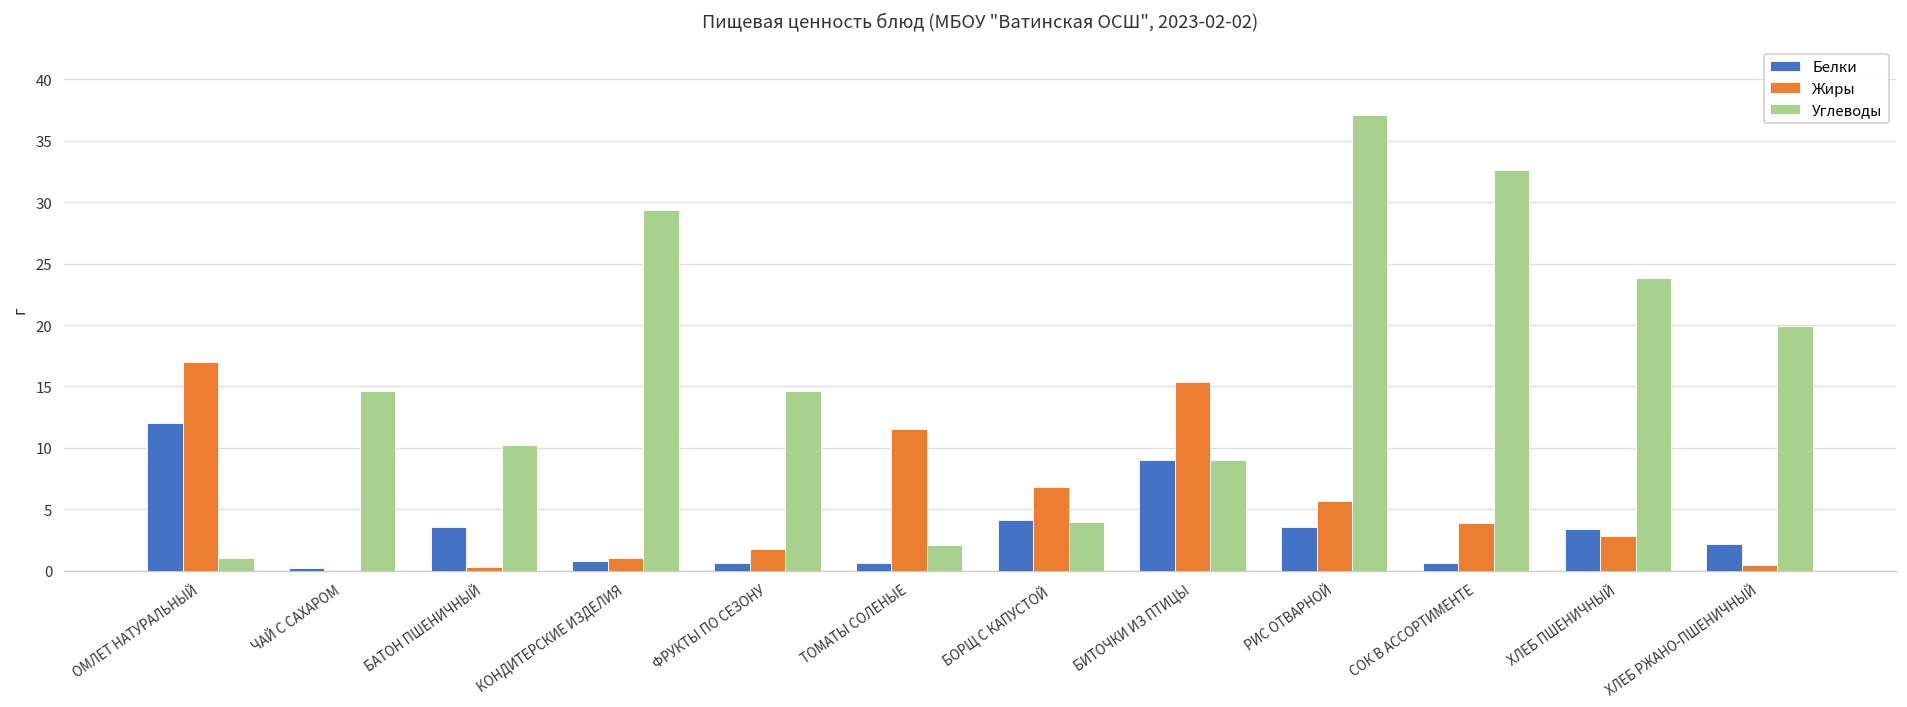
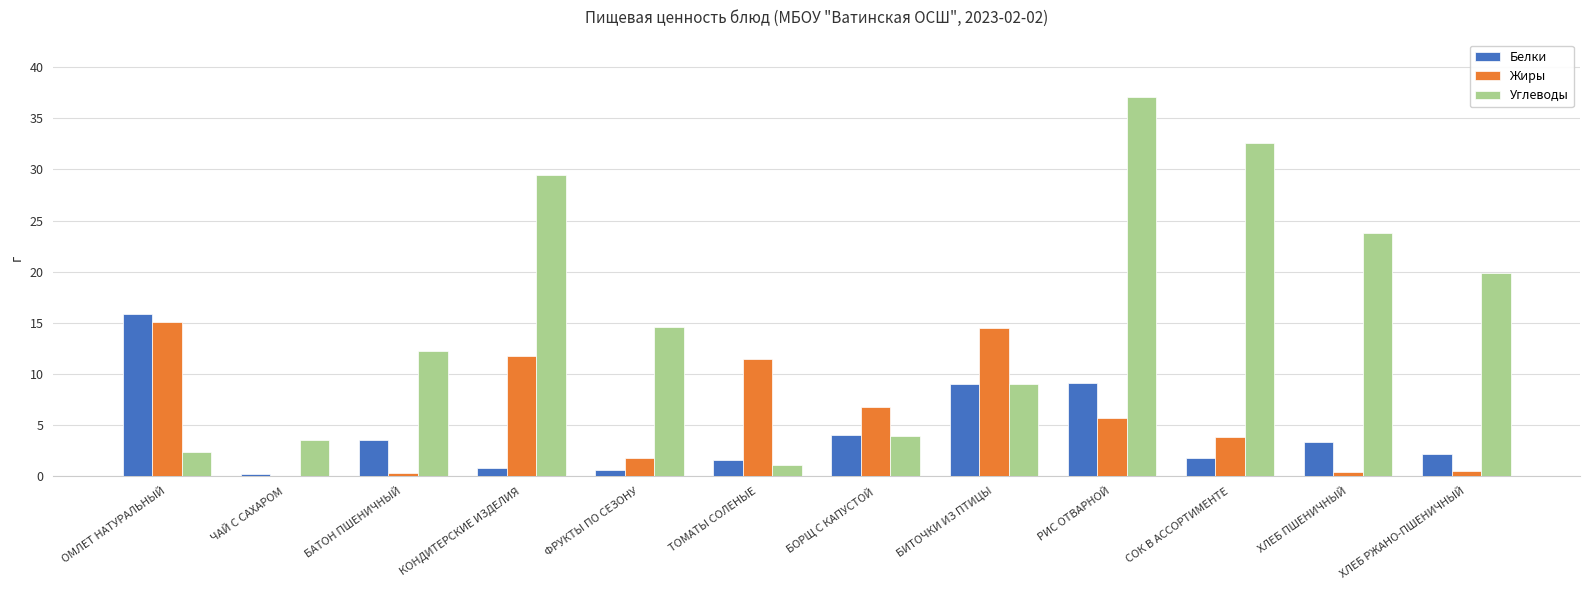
  {
    "Белки": {
-     "ОМЛЕТ НАТУРАЛЬНЫЙ": 12.0,
+     "ОМЛЕТ НАТУРАЛЬНЫЙ": 15.9,
      "БАТОН ПШЕНИЧНЫЙ": 3.6,
      "КОНДИТЕРСКИЕ ИЗДЕЛИЯ": 0.8,
      "ФРУКТЫ ПО СЕЗОНУ": 0.6,
-     "ТОМАТЫ СОЛЕНЫЕ": 0.6,
+     "ТОМАТЫ СОЛЕНЫЕ": 1.6,
      "БОРЩ С КАПУСТОЙ": 4.1,
      "БИТОЧКИ ИЗ ПТИЦЫ": 9.0,
-     "РИС ОТВАРНОЙ": 3.6,
-     "СОК В АССОРТИМЕНТЕ": 0.6,
+     "РИС ОТВАРНОЙ": 9.1,
+     "СОК В АССОРТИМЕНТЕ": 1.8,
      "ХЛЕБ ПШЕНИЧНЫЙ": 3.4,
      "ХЛЕБ РЖАНО-ПШЕНИЧНЫЙ": 2.2
    },
    "Жиры": {
-     "ОМЛЕТ НАТУРАЛЬНЫЙ": 17.0,
+     "ОМЛЕТ НАТУРАЛЬНЫЙ": 15.1,
      "ЧАЙ С САХАРОМ": 0.0,
      "БАТОН ПШЕНИЧНЫЙ": 0.3,
-     "КОНДИТЕРСКИЕ ИЗДЕЛИЯ": 1.0,
+     "КОНДИТЕРСКИЕ ИЗДЕЛИЯ": 11.8,
      "ФРУКТЫ ПО СЕЗОНУ": 1.8,
      "ТОМАТЫ СОЛЕНЫЕ": 11.5,
      "БОРЩ С КАПУСТОЙ": 6.8,
-     "БИТОЧКИ ИЗ ПТИЦЫ": 15.4,
+     "БИТОЧКИ ИЗ ПТИЦЫ": 14.5,
      "РИС ОТВАРНОЙ": 5.7,
      "СОК В АССОРТИМЕНТЕ": 3.9,
-     "ХЛЕБ ПШЕНИЧНЫЙ": 2.8,
+     "ХЛЕБ ПШЕНИЧНЫЙ": 0.4,
      "ХЛЕБ РЖАНО-ПШЕНИЧНЫЙ": 0.5
    },
    "Углеводы": {
-     "ОМЛЕТ НАТУРАЛЬНЫЙ": 1.0,
-     "ЧАЙ С САХАРОМ": 14.6,
-     "БАТОН ПШЕНИЧНЫЙ": 10.2,
+     "ОМЛЕТ НАТУРАЛЬНЫЙ": 2.4,
+     "ЧАЙ С САХАРОМ": 3.6,
+     "БАТОН ПШЕНИЧНЫЙ": 12.3,
      "КОНДИТЕРСКИЕ ИЗДЕЛИЯ": 29.4,
      "ФРУКТЫ ПО СЕЗОНУ": 14.6,
-     "ТОМАТЫ СОЛЕНЫЕ": 2.1,
+     "ТОМАТЫ СОЛЕНЫЕ": 1.1,
      "БОРЩ С КАПУСТОЙ": 4.0,
      "БИТОЧКИ ИЗ ПТИЦЫ": 9.0,
      "РИС ОТВАРНОЙ": 37.1,
      "СОК В АССОРТИМЕНТЕ": 32.6,
      "ХЛЕБ ПШЕНИЧНЫЙ": 23.8,
      "ХЛЕБ РЖАНО-ПШЕНИЧНЫЙ": 19.9
    }
  }
